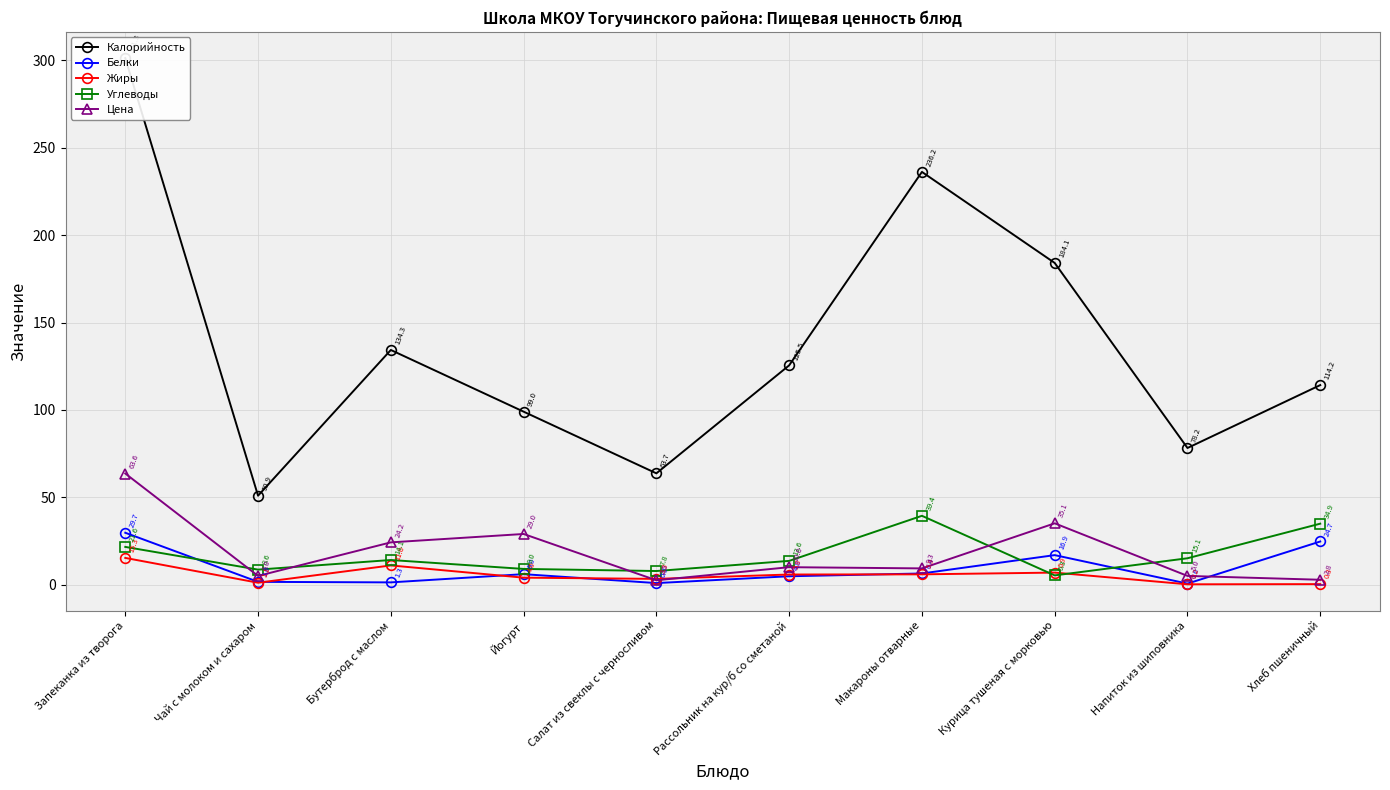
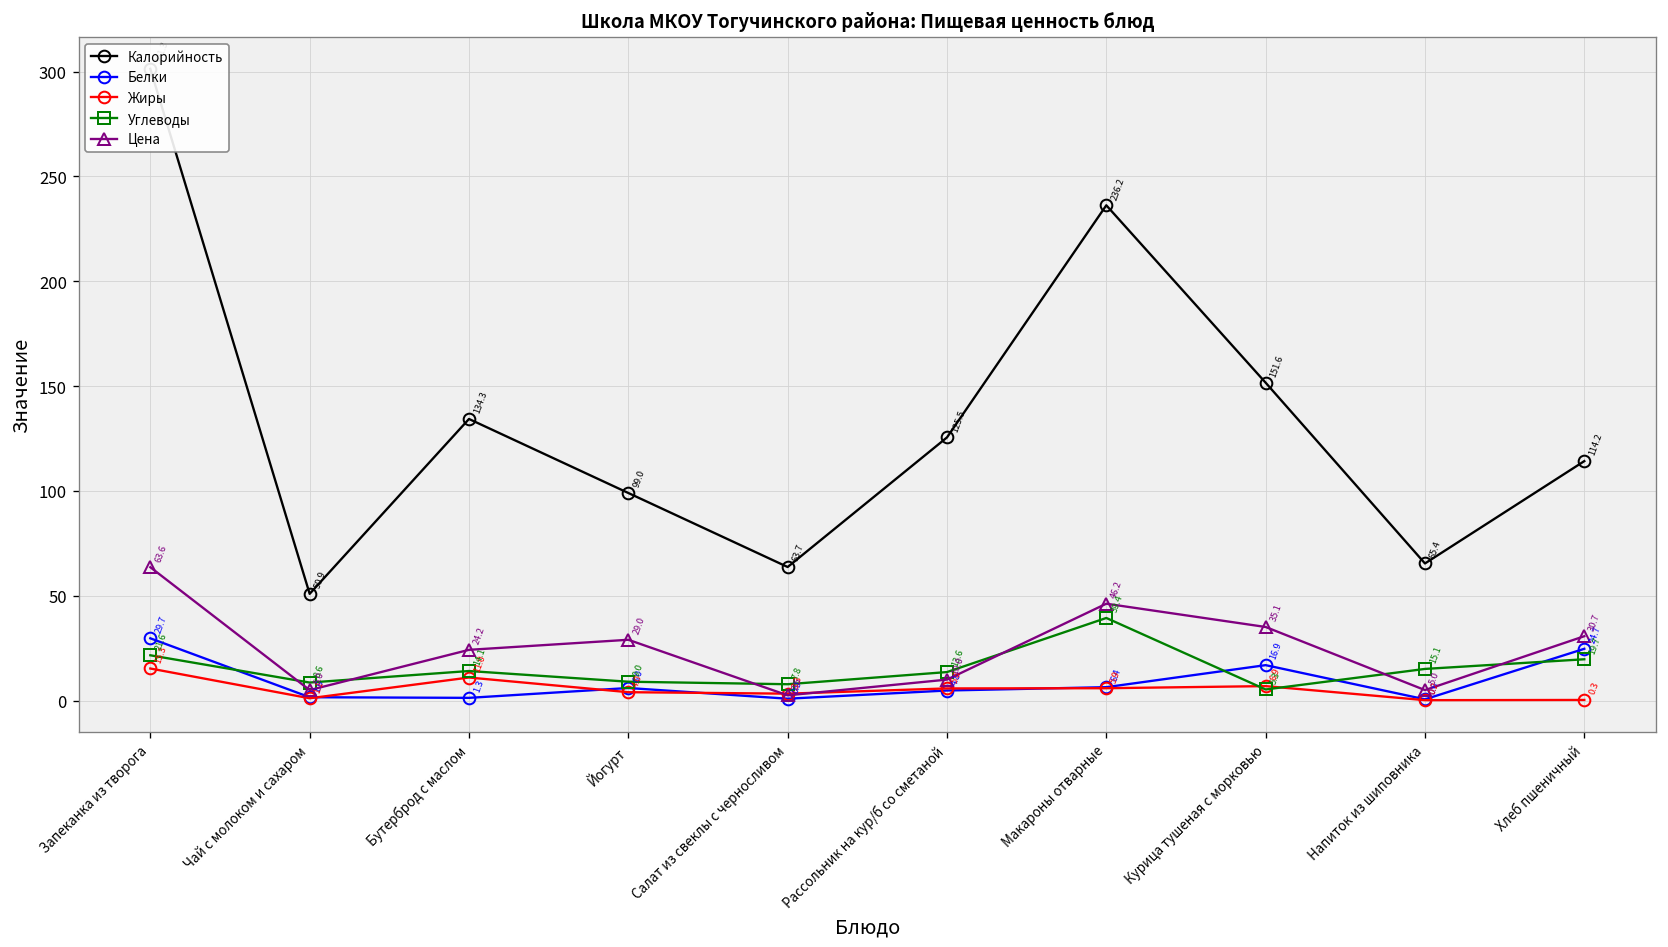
  {
    "Калорийность": {
      "Чай с молоком и сахаром": 50.9,
      "Бутерброд с маслом": 134.3,
      "Йогурт": 99.0,
      "Салат из свеклы с черносливом": 63.7,
      "Рассольник на кур/б со сметаной": 125.5,
      "Макароны отварные": 236.2,
-     "Курица тушеная с морковью": 184.1,
-     "Напиток из шиповника": 78.2,
+     "Курица тушеная с морковью": 151.6,
+     "Напиток из шиповника": 65.4,
      "Хлеб пшеничный": 114.2
    },
    "Белки": {
      "Бутерброд с маслом": 1.3,
      "Курица тушеная с морковью": 16.9,
      "Хлеб пшеничный": 24.7
    },
    "Углеводы": {
      "Макароны отварные": 39.4,
      "Напиток из шиповника": 15.1,
-     "Хлеб пшеничный": 34.9
+     "Хлеб пшеничный": 19.7
    },
    "Цена": {
      "Запеканка из творога": 63.6,
      "Бутерброд с маслом": 24.2,
      "Йогурт": 29.0,
-     "Макароны отварные": 9.3,
+     "Макароны отварные": 46.2,
      "Курица тушеная с морковью": 35.1,
-     "Хлеб пшеничный": 2.8
+     "Хлеб пшеничный": 30.7
    }
  }
